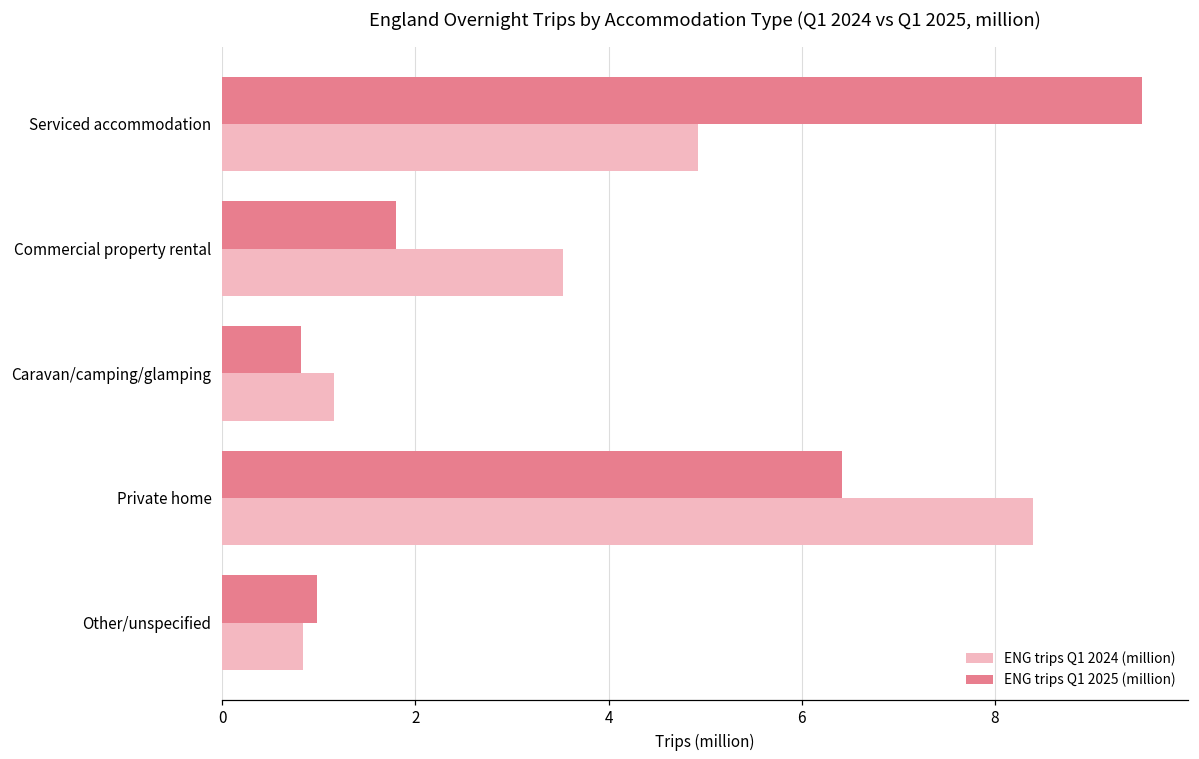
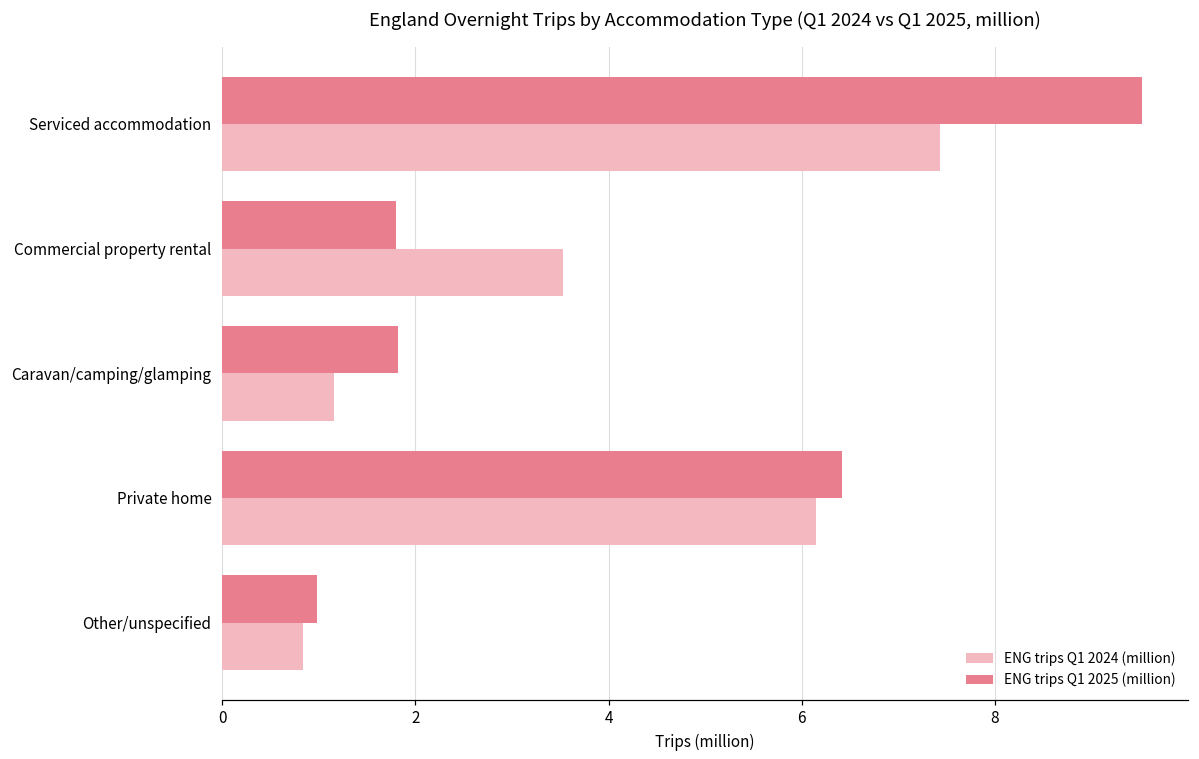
  {
    "ENG trips Q1 2024 (million)": {
-     "Serviced accommodation": 4.9,
+     "Serviced accommodation": 7.4,
      "Commercial property rental": 3.5,
      "Caravan/camping/glamping": 1.2,
-     "Private home": 8.4,
+     "Private home": 6.1,
      "Other/unspecified": 0.8
    },
    "ENG trips Q1 2025 (million)": {
      "Serviced accommodation": 9.5,
      "Commercial property rental": 1.8,
-     "Caravan/camping/glamping": 0.8,
+     "Caravan/camping/glamping": 1.8,
      "Private home": 6.4,
      "Other/unspecified": 1.0
    }
  }
